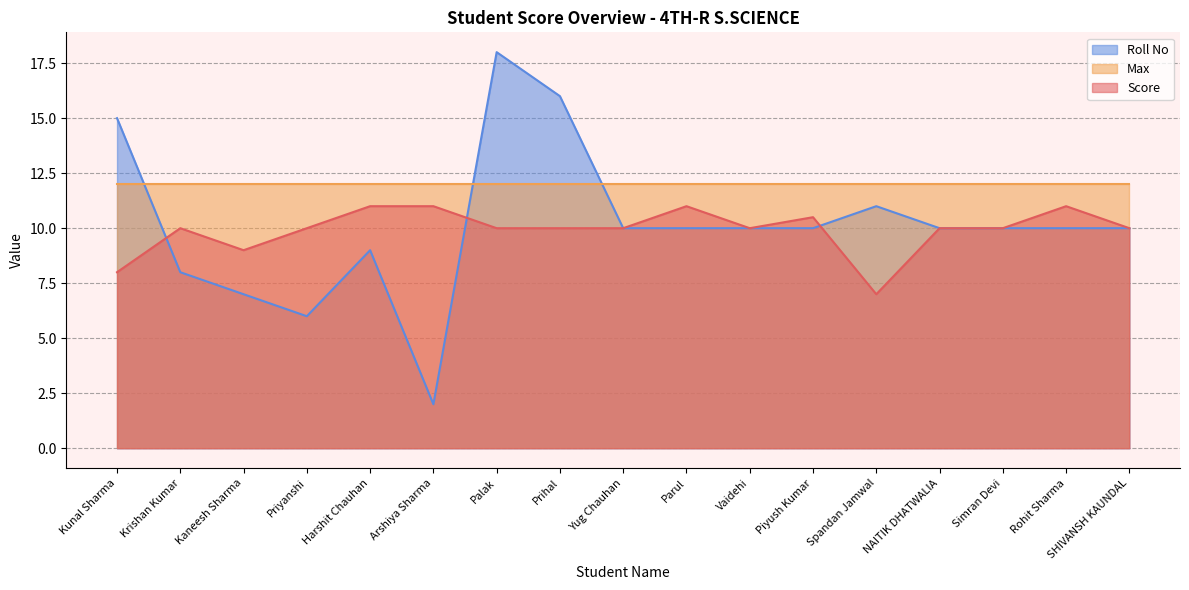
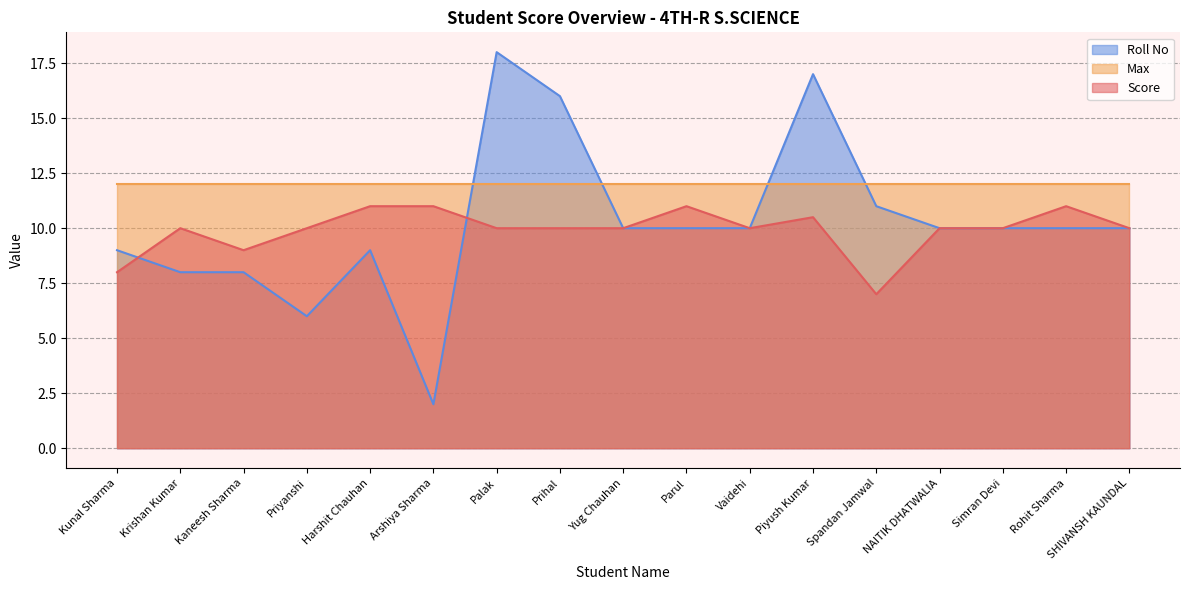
  {
    "Roll No": {
-     "Kunal Sharma": 15,
+     "Kunal Sharma": 9,
      "Krishan Kumar": 8,
-     "Kaneesh Sharma": 7,
+     "Kaneesh Sharma": 8,
      "Priyanshi": 6,
      "Harshit Chauhan": 9,
      "Arshiya Sharma": 2,
      "Palak": 18,
      "Prihal": 16,
      "Parul": 10,
-     "Piyush Kumar": 10,
+     "Piyush Kumar": 17,
      "Spandan Jamwal": 11,
      "Rohit Sharma": 10
    }
  }
